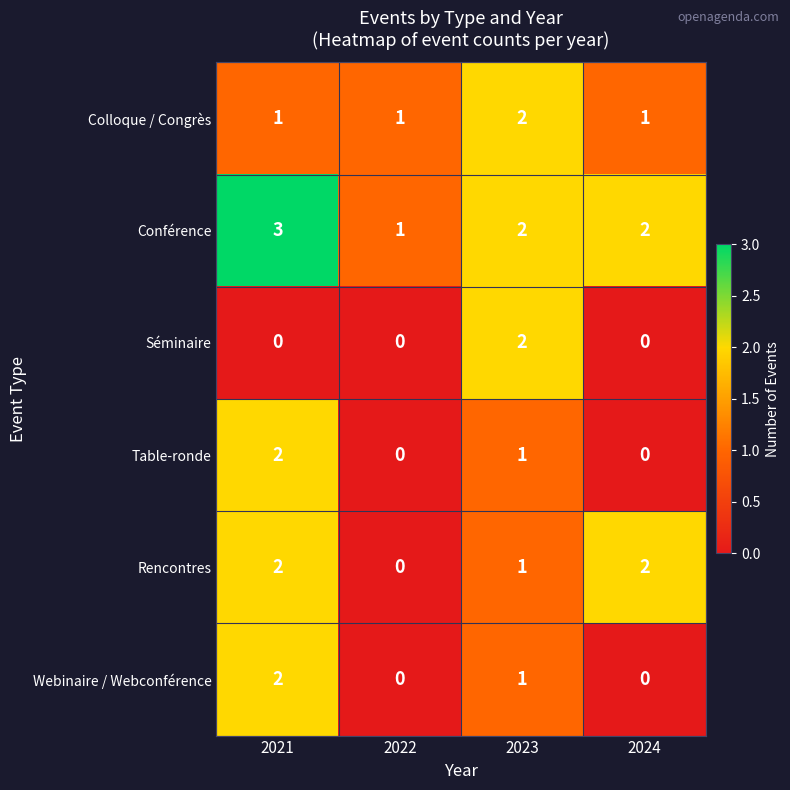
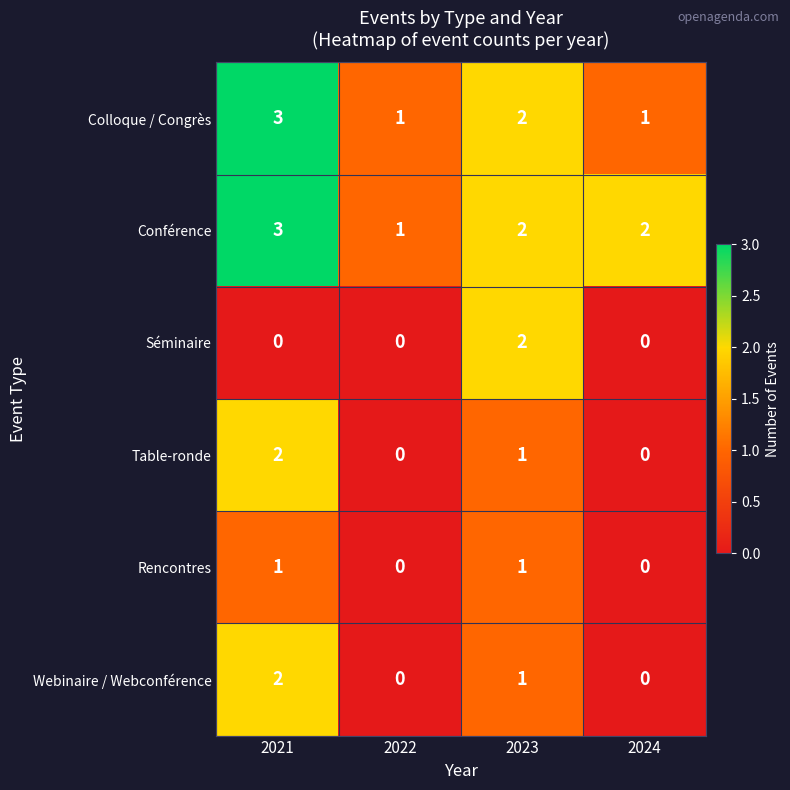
  {
    "Colloque / Congrès": {
-     "2021": 1,
+     "2021": 3,
      "2022": 1,
      "2023": 2,
      "2024": 1
    },
    "Conférence": {
      "2021": 3,
      "2022": 1,
      "2023": 2,
      "2024": 2
    },
    "Séminaire": {
      "2021": 0,
      "2022": 0,
      "2023": 2,
      "2024": 0
    },
    "Table-ronde": {
      "2021": 2,
      "2022": 0,
      "2023": 1,
      "2024": 0
    },
    "Rencontres": {
-     "2021": 2,
+     "2021": 1,
      "2022": 0,
      "2023": 1,
-     "2024": 2
+     "2024": 0
    },
    "Webinaire / Webconférence": {
      "2021": 2,
      "2022": 0,
      "2023": 1,
      "2024": 0
    }
  }
